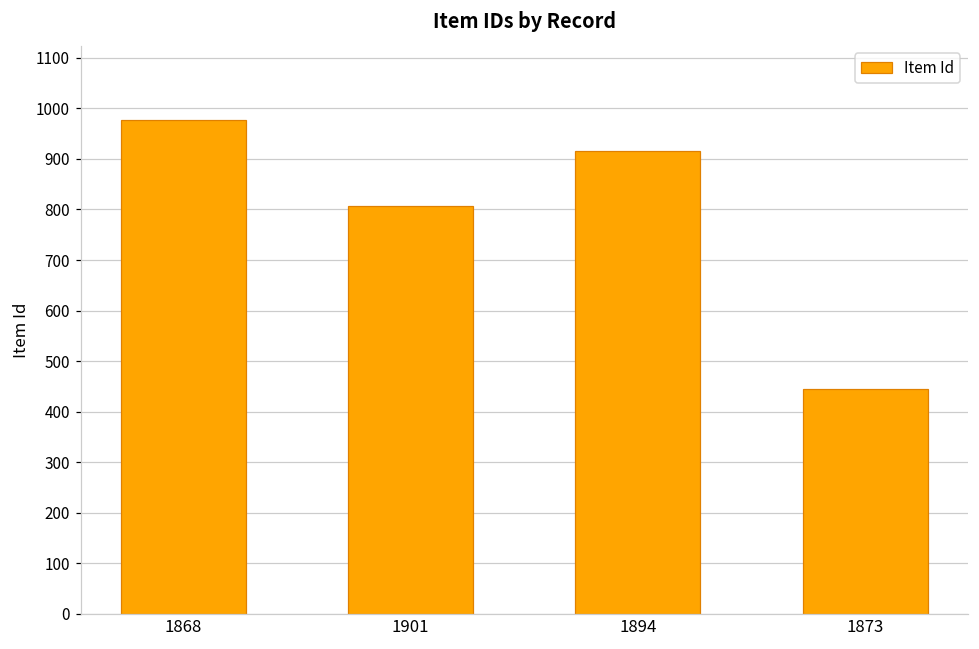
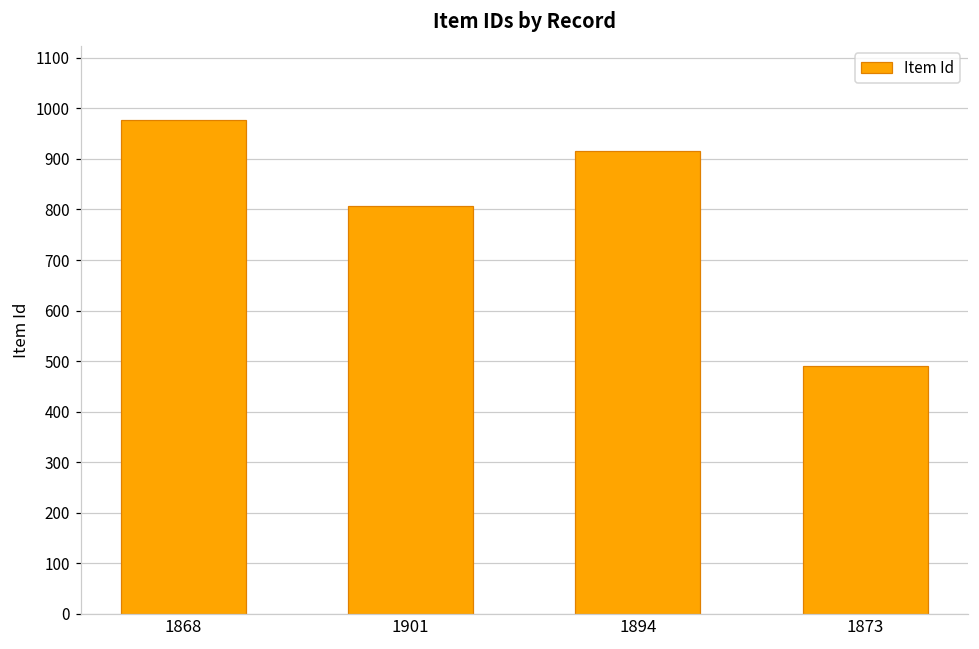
  {
    "1868": 980,
    "1901": 810,
    "1894": 920,
-   "1873": 450
+   "1873": 490
  }
